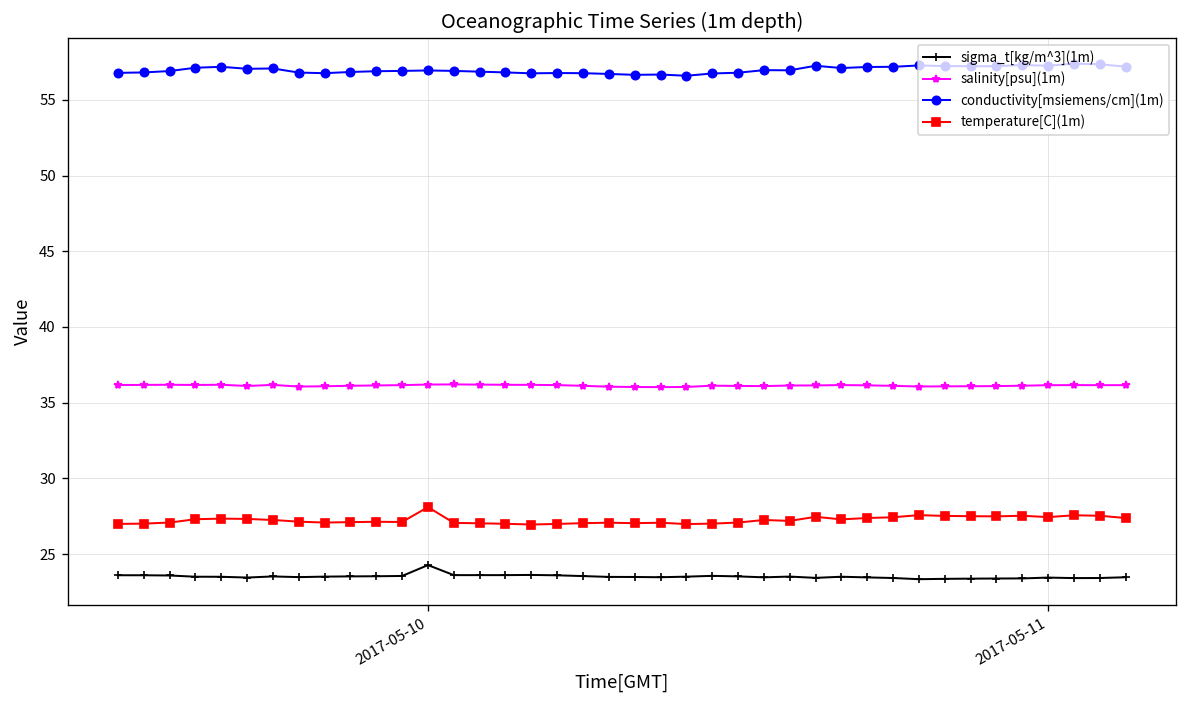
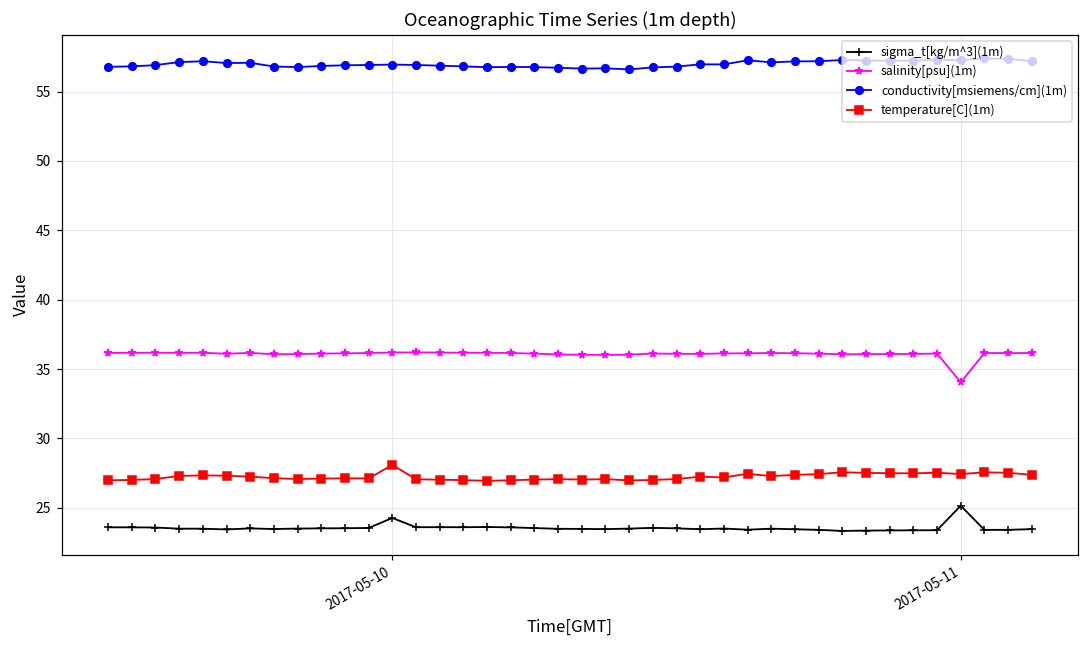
  {
    "sigma_t[kg/m^3](1m)": {
      "2017-05-10": 24.3,
-     "2017-05-11": 23.4
+     "2017-05-11": 25.2
    },
    "salinity[psu](1m)": {
      "2017-05-10": 36.2,
-     "2017-05-11": 36.2
+     "2017-05-11": 34.0
    },
    "conductivity[msiemens/cm](1m)": {
      "2017-05-10": 56.9
    },
    "temperature[C](1m)": {
      "2017-05-10": 28.1,
      "2017-05-11": 27.4
    }
  }
